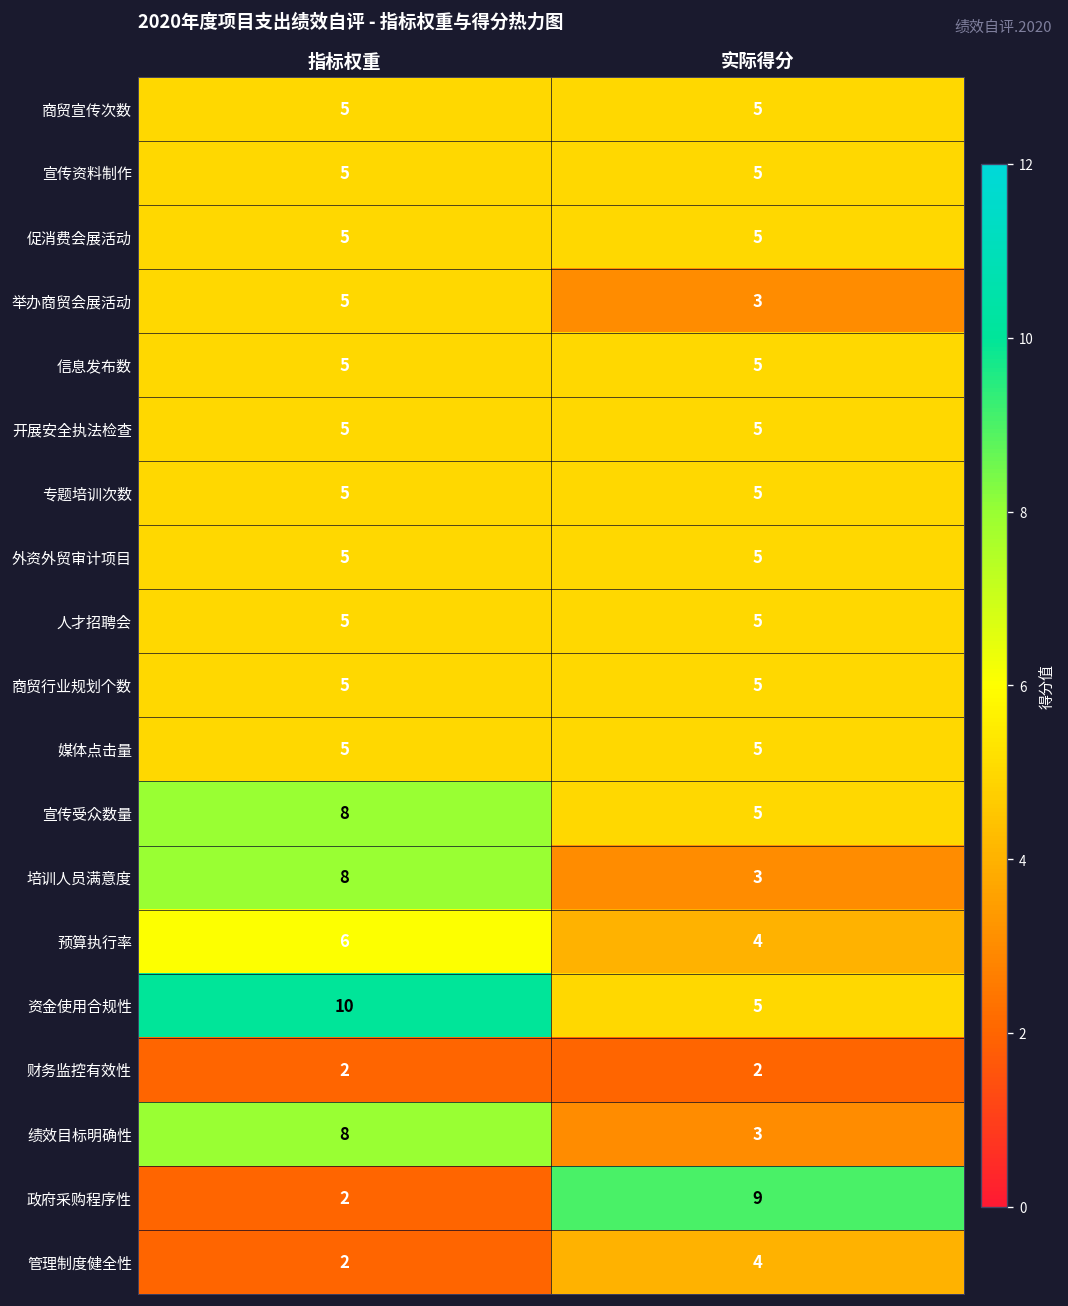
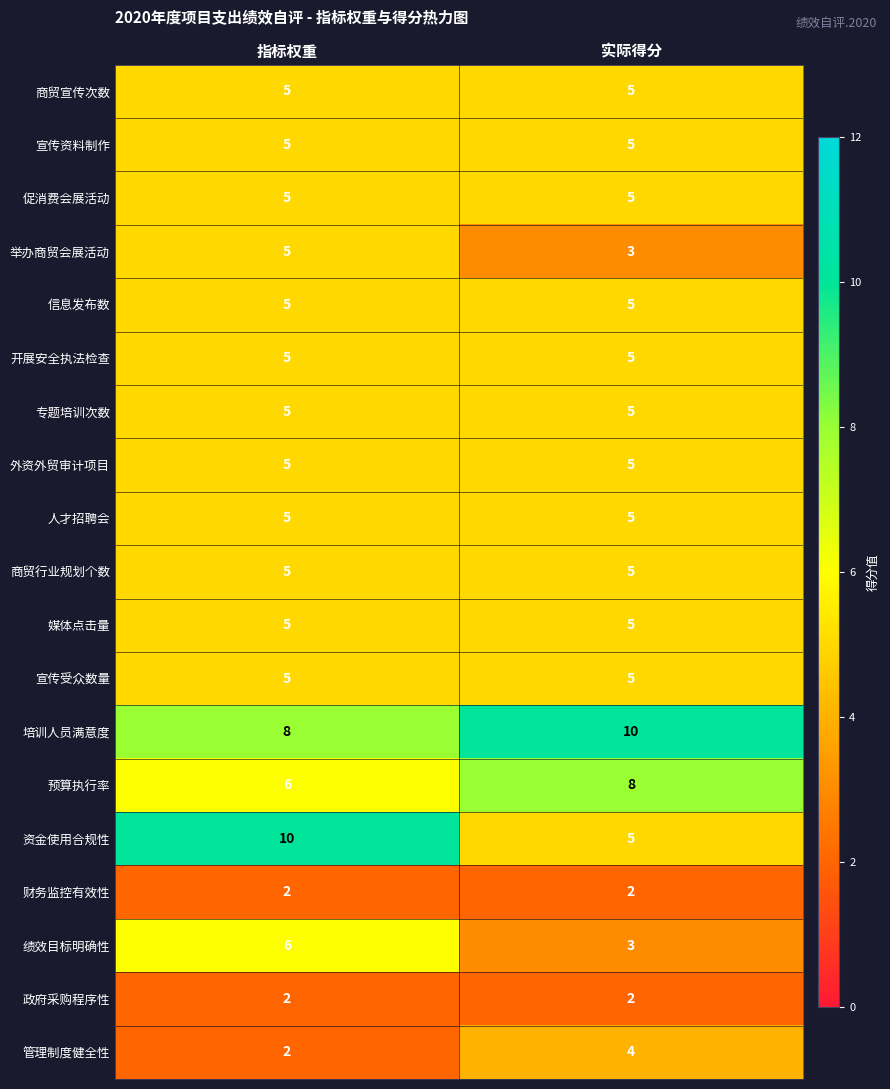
  {
    "商贸宣传次数": {
      "指标权重": 5,
      "实际得分": 5
    },
    "宣传资料制作": {
      "指标权重": 5,
      "实际得分": 5
    },
    "促消费会展活动": {
      "指标权重": 5,
      "实际得分": 5
    },
    "举办商贸会展活动": {
      "指标权重": 5,
      "实际得分": 3
    },
    "信息发布数": {
      "指标权重": 5,
      "实际得分": 5
    },
    "开展安全执法检查": {
      "指标权重": 5,
      "实际得分": 5
    },
    "专题培训次数": {
      "指标权重": 5,
      "实际得分": 5
    },
    "外资外贸审计项目": {
      "指标权重": 5,
      "实际得分": 5
    },
    "人才招聘会": {
      "指标权重": 5,
      "实际得分": 5
    },
    "商贸行业规划个数": {
      "指标权重": 5,
      "实际得分": 5
    },
    "媒体点击量": {
      "指标权重": 5,
      "实际得分": 5
    },
    "宣传受众数量": {
-     "指标权重": 8,
+     "指标权重": 5,
      "实际得分": 5
    },
    "培训人员满意度": {
      "指标权重": 8,
-     "实际得分": 3
+     "实际得分": 10
    },
    "预算执行率": {
      "指标权重": 6,
-     "实际得分": 4
+     "实际得分": 8
    },
    "资金使用合规性": {
      "指标权重": 10,
      "实际得分": 5
    },
    "财务监控有效性": {
      "指标权重": 2,
      "实际得分": 2
    },
    "绩效目标明确性": {
-     "指标权重": 8,
+     "指标权重": 6,
      "实际得分": 3
    },
    "政府采购程序性": {
      "指标权重": 2,
-     "实际得分": 9
+     "实际得分": 2
    },
    "管理制度健全性": {
      "指标权重": 2,
      "实际得分": 4
    }
  }
